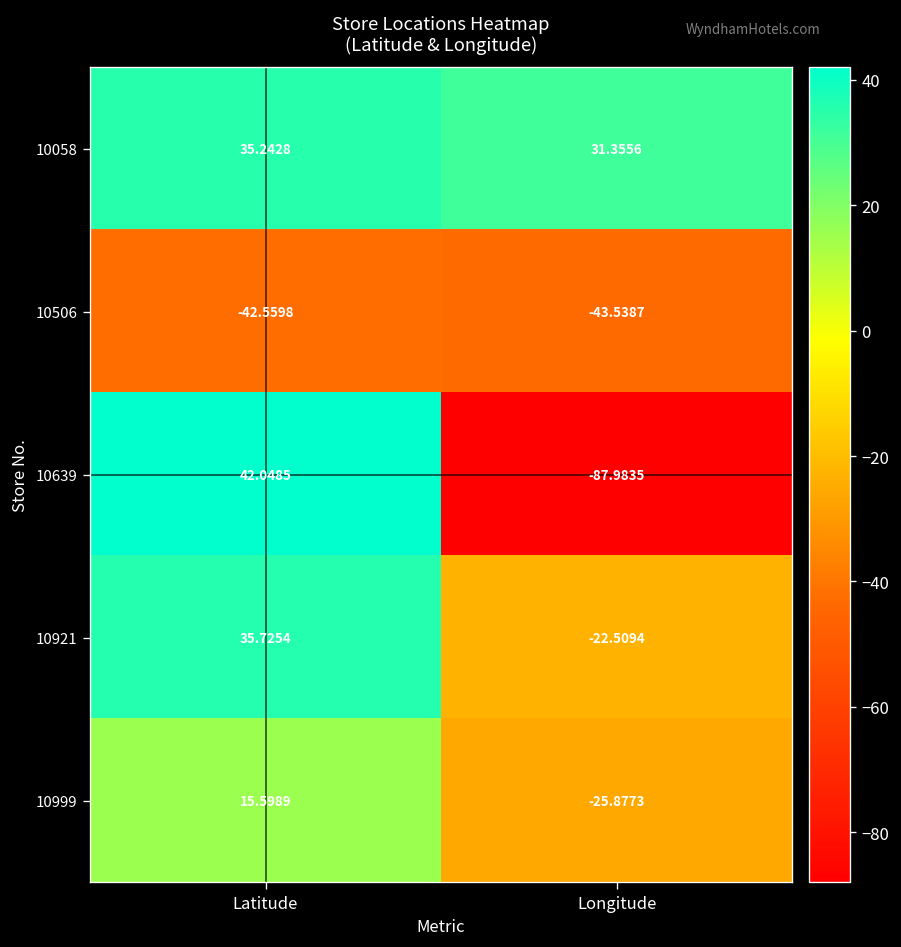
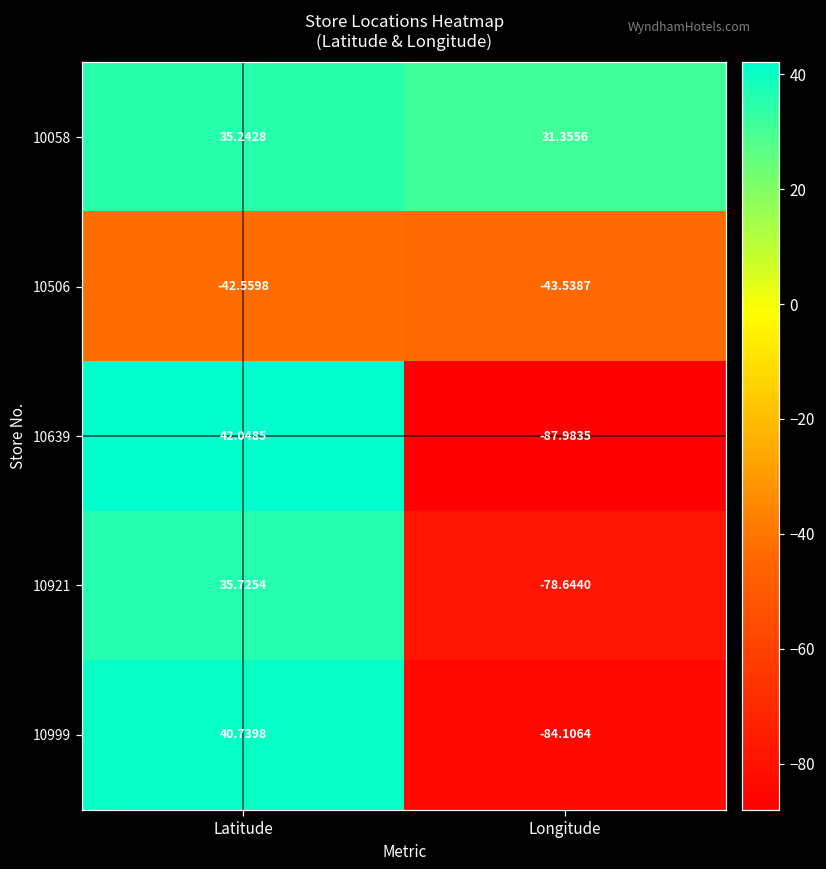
  {
    "10058": {
      "Latitude": 35.2428,
      "Longitude": 31.3556
    },
    "10506": {
      "Latitude": -42.5598,
      "Longitude": -43.5387
    },
    "10639": {
      "Latitude": 42.0485,
      "Longitude": -87.9835
    },
    "10921": {
      "Latitude": 35.7254,
-     "Longitude": -22.5094
+     "Longitude": -78.6440
    },
    "10999": {
-     "Latitude": 15.5989,
-     "Longitude": -25.8773
+     "Latitude": 40.7398,
+     "Longitude": -84.1064
    }
  }
